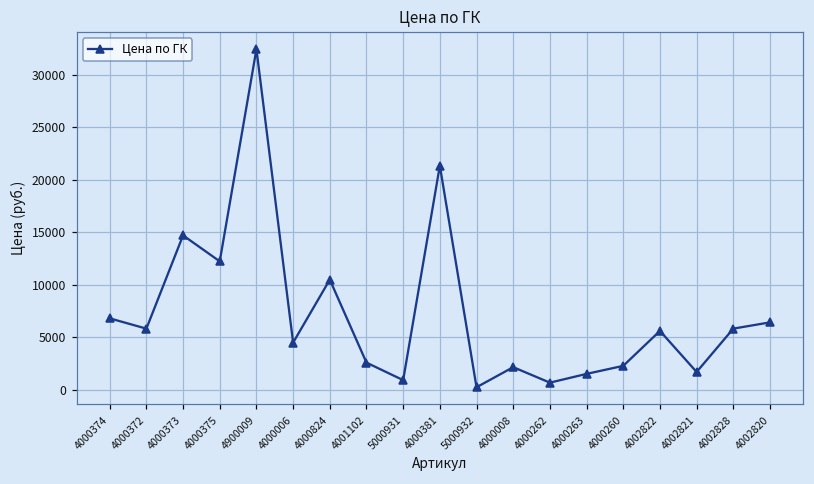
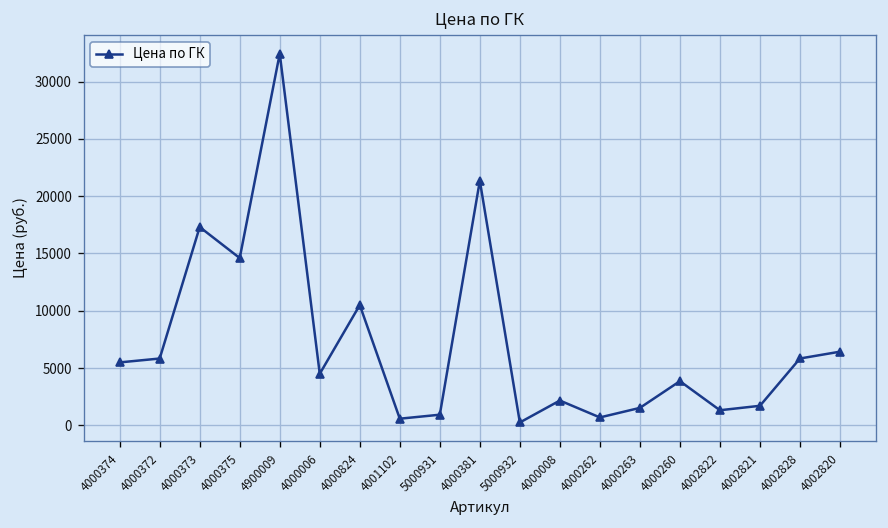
  {
-   "4000374": 7000,
+   "4000374": 5000,
    "4000372": 6000,
-   "4000373": 15000,
-   "4000375": 12000,
+   "4000373": 17000,
+   "4000375": 15000,
    "4900009": 32000,
    "4000006": 5000,
    "4000824": 10000,
-   "4001102": 3000,
+   "4001102": 1000,
    "5000931": 1000,
    "4000381": 21000,
    "5000932": 0,
    "4000008": 2000,
    "4000262": 1000,
    "4000263": 2000,
-   "4000260": 2000,
-   "4002822": 6000,
+   "4000260": 4000,
+   "4002822": 1000,
    "4002821": 2000,
    "4002828": 6000,
    "4002820": 6000
  }
